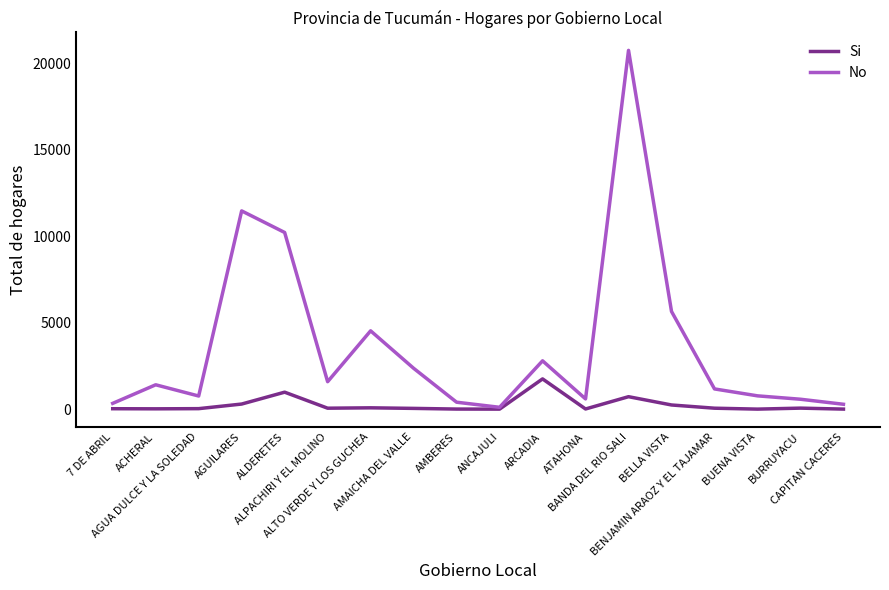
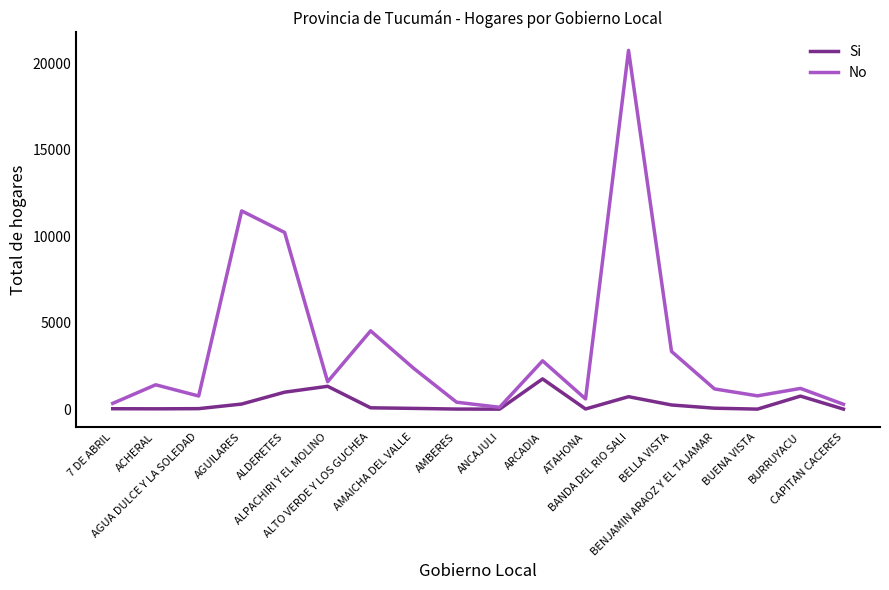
  {
    "Si": {
      "7 DE ABRIL": 0,
      "ACHERAL": 0,
      "AGUA DULCE Y LA SOLEDAD": 0,
      "AGUILARES": 300,
      "ALDERETES": 1000,
-     "ALPACHIRI Y EL MOLINO": 100,
+     "ALPACHIRI Y EL MOLINO": 1300,
      "ALTO VERDE Y LOS GUCHEA": 100,
      "AMAICHA DEL VALLE": 0,
      "AMBERES": 0,
      "ARCADIA": 1700,
      "ATAHONA": 0,
      "BANDA DEL RIO SALI": 700,
      "BELLA VISTA": 200,
      "BENJAMIN ARAOZ Y EL TAJAMAR": 100,
      "BUENA VISTA": 0,
-     "BURRUYACU": 100,
+     "BURRUYACU": 800,
      "CAPITAN CACERES": 0
    },
    "No": {
      "7 DE ABRIL": 300,
      "ACHERAL": 1400,
      "AGUA DULCE Y LA SOLEDAD": 800,
      "AGUILARES": 11500,
      "ALDERETES": 10200,
      "ALPACHIRI Y EL MOLINO": 1600,
      "ALTO VERDE Y LOS GUCHEA": 4500,
      "AMAICHA DEL VALLE": 2400,
      "AMBERES": 400,
      "ARCADIA": 2800,
      "ATAHONA": 600,
      "BANDA DEL RIO SALI": 20700,
-     "BELLA VISTA": 5600,
+     "BELLA VISTA": 3300,
      "BENJAMIN ARAOZ Y EL TAJAMAR": 1200,
      "BUENA VISTA": 800,
-     "BURRUYACU": 600,
+     "BURRUYACU": 1200,
      "CAPITAN CACERES": 300
    }
  }
